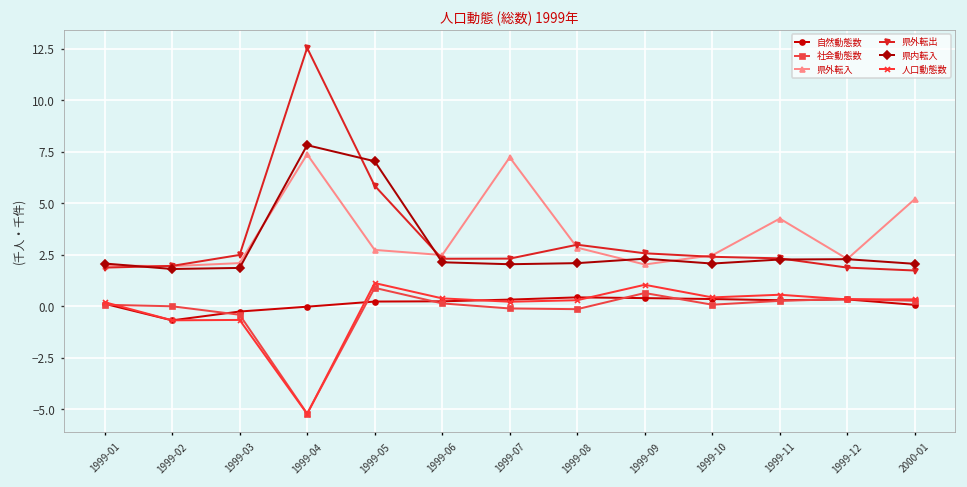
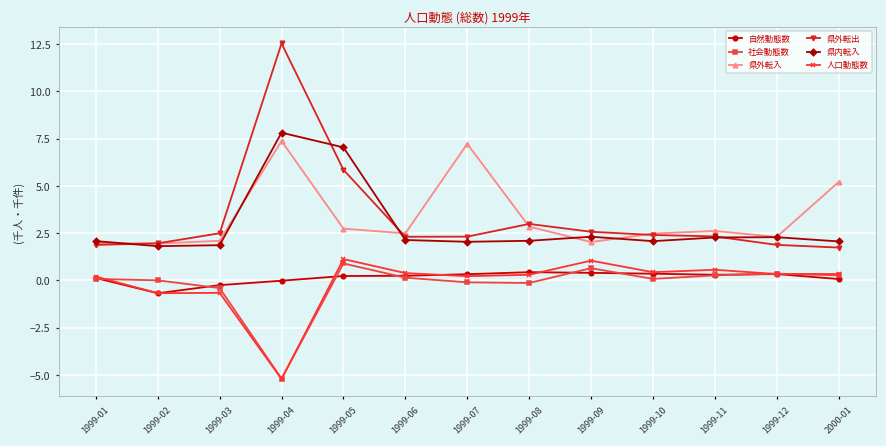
  {
    "県外転入": {
      "1999-03": 2.1,
      "1999-04": 7.4,
      "1999-05": 2.7,
      "1999-06": 2.5,
      "1999-07": 7.2,
      "1999-09": 2.0,
-     "1999-11": 4.3,
+     "1999-11": 2.6,
      "2000-01": 5.2
    }
  }
